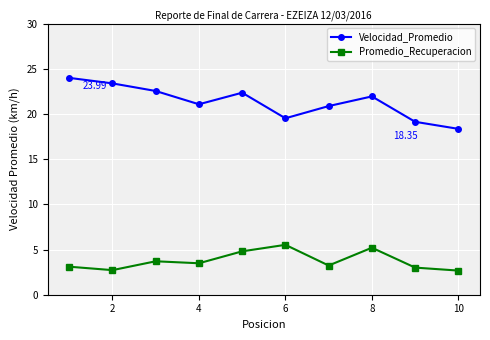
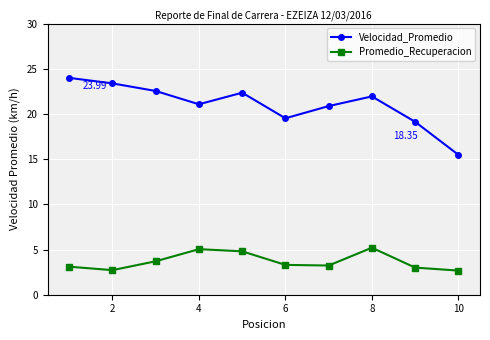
  {
    "Velocidad_Promedio": {
      "4": 21,
      "6": 20,
      "8": 22,
-     "10": 18
+     "10": 15
    },
    "Promedio_Recuperacion": {
      "2": 3,
-     "4": 3,
-     "6": 6,
+     "4": 5,
+     "6": 3,
      "8": 5,
      "10": 3
    }
  }
